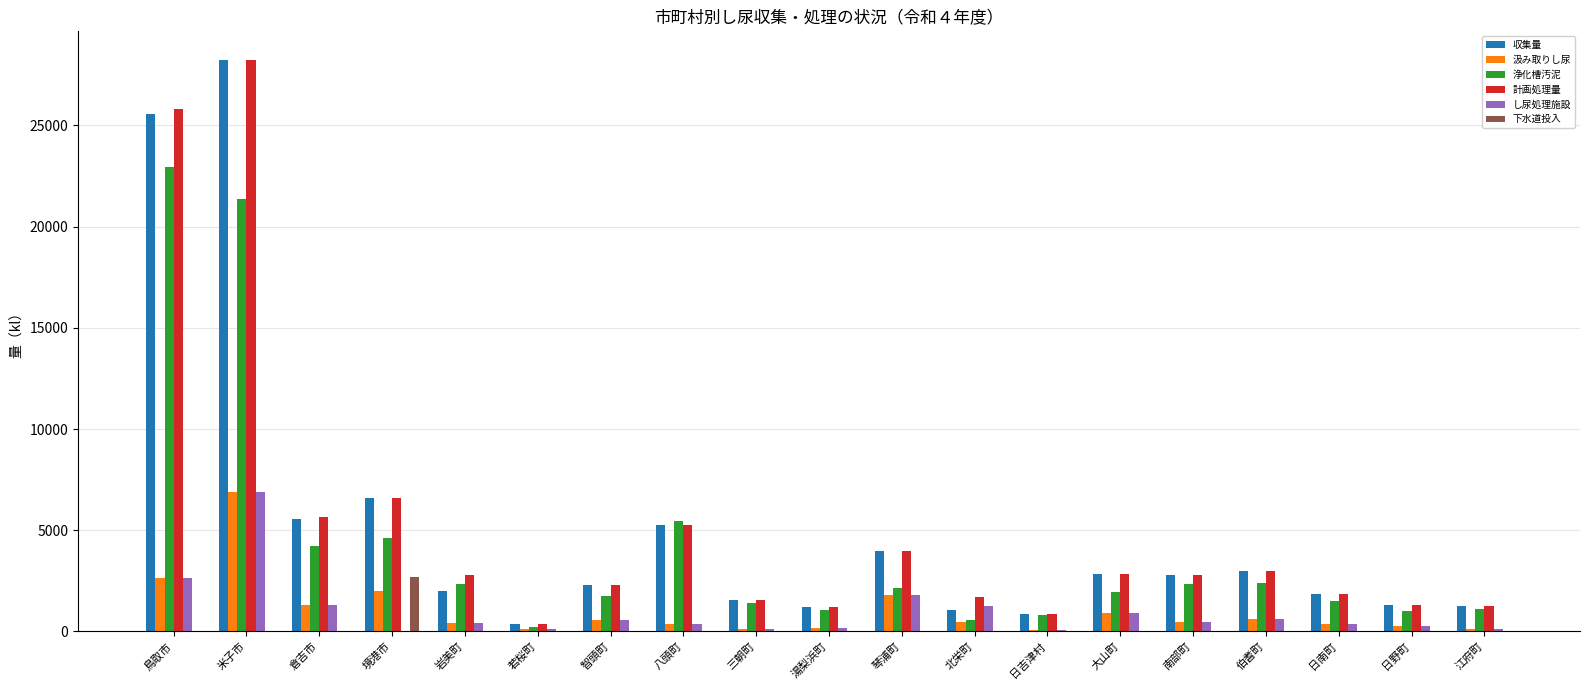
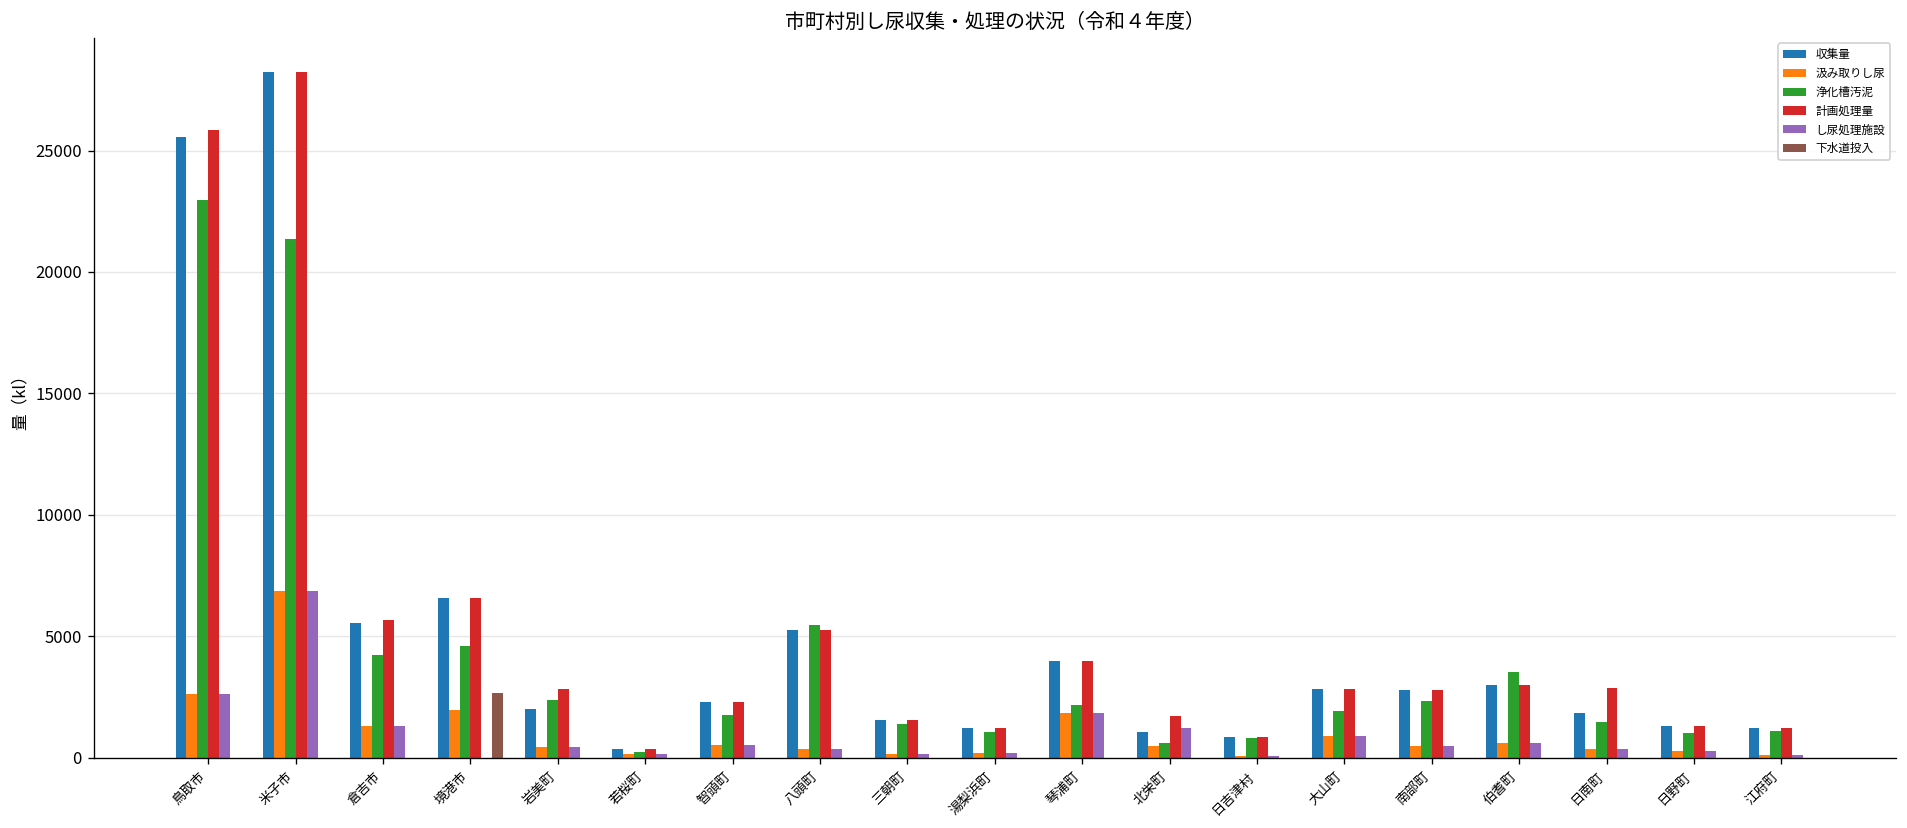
  {
    "収集量": {
      "鳥取市": 25600,
      "米子市": 28200,
      "倉吉市": 5500,
      "境港市": 6600,
      "岩美町": 2000,
      "若桜町": 400,
      "智頭町": 2300,
      "八頭町": 5300,
      "三朝町": 1500,
      "湯梨浜町": 1200,
      "琴浦町": 4000,
      "北栄町": 1100,
      "日吉津村": 900,
      "大山町": 2800,
      "南部町": 2800,
      "伯耆町": 3000,
      "日南町": 1800,
      "日野町": 1300,
      "江府町": 1200
    },
    "汲み取りし尿": {
      "鳥取市": 2600,
      "米子市": 6900,
      "倉吉市": 1300,
      "境港市": 2000,
      "岩美町": 400,
      "若桜町": 100,
      "智頭町": 500,
      "八頭町": 400,
      "三朝町": 100,
      "湯梨浜町": 200,
      "琴浦町": 1800,
      "北栄町": 500,
      "大山町": 900,
      "南部町": 500,
      "伯耆町": 600,
      "日南町": 400,
      "日野町": 300,
      "江府町": 100
    },
    "浄化槽汚泥": {
      "鳥取市": 22900,
      "米子市": 21400,
      "倉吉市": 4200,
      "境港市": 4600,
      "岩美町": 2400,
      "若桜町": 200,
      "智頭町": 1700,
      "八頭町": 5400,
      "三朝町": 1400,
      "湯梨浜町": 1100,
      "琴浦町": 2100,
      "北栄町": 600,
      "日吉津村": 800,
      "大山町": 1900,
      "南部町": 2300,
-     "伯耆町": 2400,
+     "伯耆町": 3500,
      "日南町": 1500,
      "日野町": 1000,
      "江府町": 1100
    },
    "計画処理量": {
      "鳥取市": 25800,
      "米子市": 28200,
      "倉吉市": 5700,
      "境港市": 6600,
      "岩美町": 2800,
      "若桜町": 400,
      "智頭町": 2300,
      "八頭町": 5300,
      "三朝町": 1500,
      "湯梨浜町": 1200,
      "琴浦町": 4000,
      "北栄町": 1700,
      "日吉津村": 900,
      "大山町": 2800,
      "南部町": 2800,
      "伯耆町": 3000,
-     "日南町": 1800,
+     "日南町": 2900,
      "日野町": 1300,
      "江府町": 1200
    },
    "し尿処理施設": {
      "鳥取市": 2600,
      "米子市": 6900,
      "倉吉市": 1300,
      "境港市": 0,
      "岩美町": 400,
      "若桜町": 100,
      "智頭町": 500,
      "八頭町": 400,
      "三朝町": 100,
      "湯梨浜町": 200,
      "琴浦町": 1800,
      "北栄町": 1200,
      "大山町": 900,
      "南部町": 500,
      "伯耆町": 600,
      "日南町": 400,
      "日野町": 300,
      "江府町": 100
    },
    "下水道投入": {
      "鳥取市": 0,
      "米子市": 0,
      "倉吉市": 0,
      "境港市": 2700,
      "岩美町": 0,
      "若桜町": 0,
      "智頭町": 0,
      "八頭町": 0,
      "三朝町": 0,
      "湯梨浜町": 0,
      "琴浦町": 0,
      "北栄町": 0,
      "日吉津村": 0,
      "大山町": 0,
      "南部町": 0,
      "伯耆町": 0,
      "日南町": 0,
      "日野町": 0,
      "江府町": 0
    }
  }
